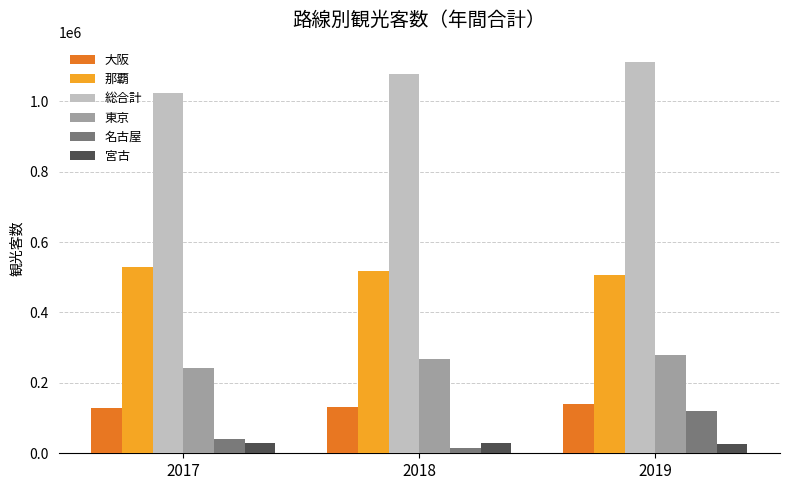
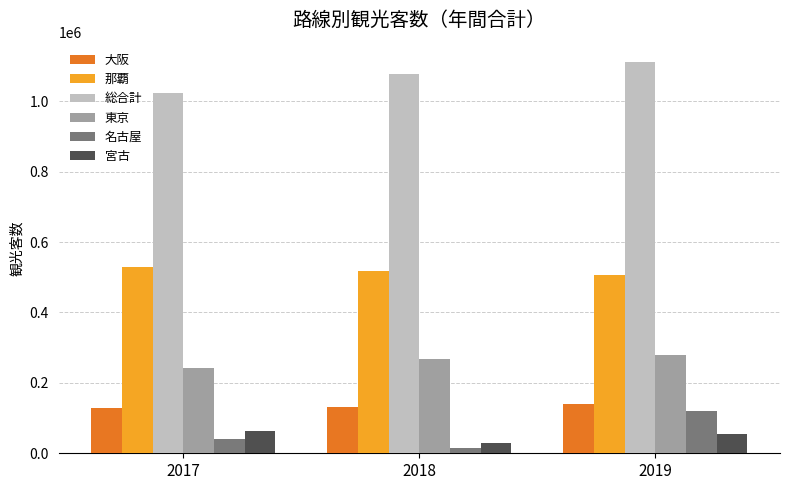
  {
    "名古屋": {
      "2017": 40000,
      "2018": 20000,
      "2019": 120000
    },
    "宮古": {
-     "2017": 30000,
+     "2017": 60000,
      "2018": 30000,
-     "2019": 30000
+     "2019": 50000
    }
  }
